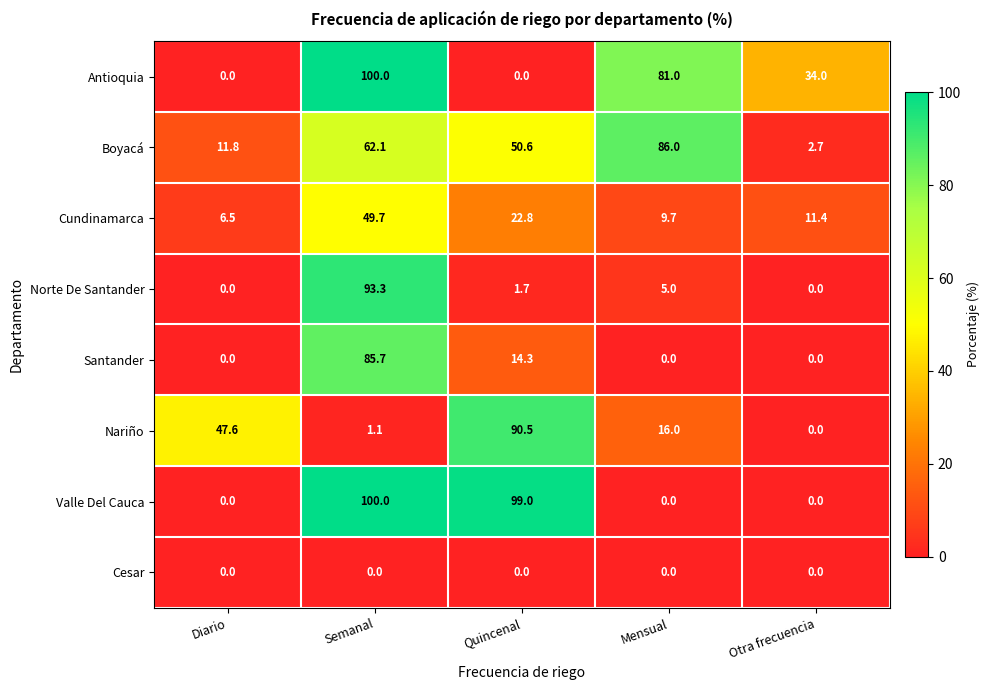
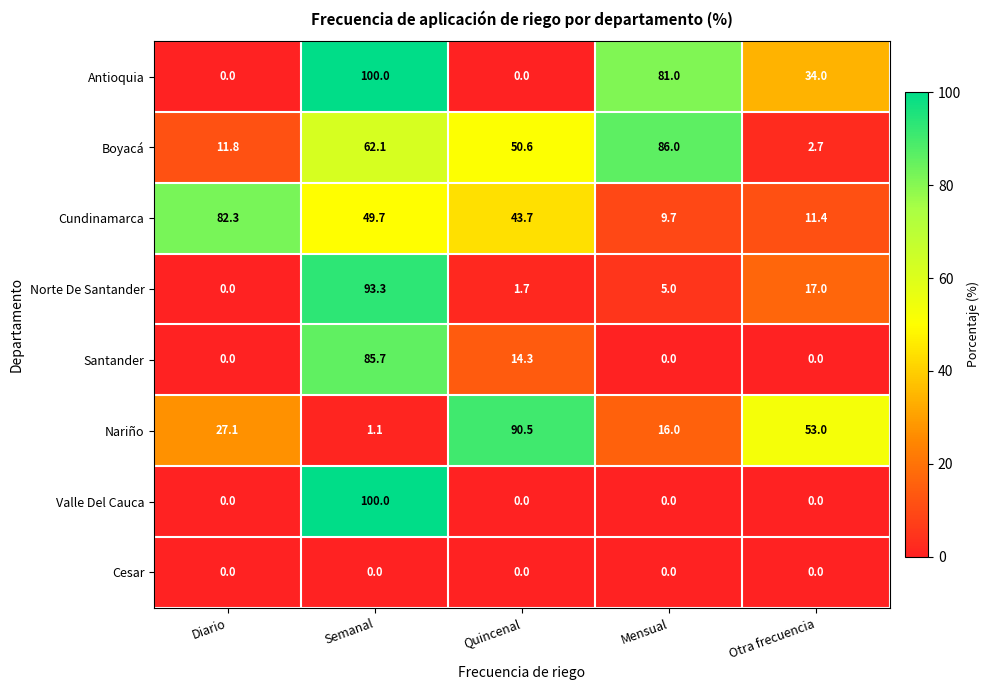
  {
    "Antioquia": {
      "Diario": 0.0,
      "Semanal": 100.0,
      "Quincenal": 0.0,
      "Mensual": 81.0,
      "Otra frecuencia": 34.0
    },
    "Boyacá": {
      "Diario": 11.8,
      "Semanal": 62.1,
      "Quincenal": 50.6,
      "Mensual": 86.0,
      "Otra frecuencia": 2.7
    },
    "Cundinamarca": {
-     "Diario": 6.5,
+     "Diario": 82.3,
      "Semanal": 49.7,
-     "Quincenal": 22.8,
+     "Quincenal": 43.7,
      "Mensual": 9.7,
      "Otra frecuencia": 11.4
    },
    "Norte De Santander": {
      "Diario": 0.0,
      "Semanal": 93.3,
      "Quincenal": 1.7,
      "Mensual": 5.0,
-     "Otra frecuencia": 0.0
+     "Otra frecuencia": 17.0
    },
    "Santander": {
      "Diario": 0.0,
      "Semanal": 85.7,
      "Quincenal": 14.3,
      "Mensual": 0.0,
      "Otra frecuencia": 0.0
    },
    "Nariño": {
-     "Diario": 47.6,
+     "Diario": 27.1,
      "Semanal": 1.1,
      "Quincenal": 90.5,
      "Mensual": 16.0,
-     "Otra frecuencia": 0.0
+     "Otra frecuencia": 53.0
    },
    "Valle Del Cauca": {
      "Diario": 0.0,
      "Semanal": 100.0,
-     "Quincenal": 99.0,
+     "Quincenal": 0.0,
      "Mensual": 0.0,
      "Otra frecuencia": 0.0
    },
    "Cesar": {
      "Diario": 0.0,
      "Semanal": 0.0,
      "Quincenal": 0.0,
      "Mensual": 0.0,
      "Otra frecuencia": 0.0
    }
  }
